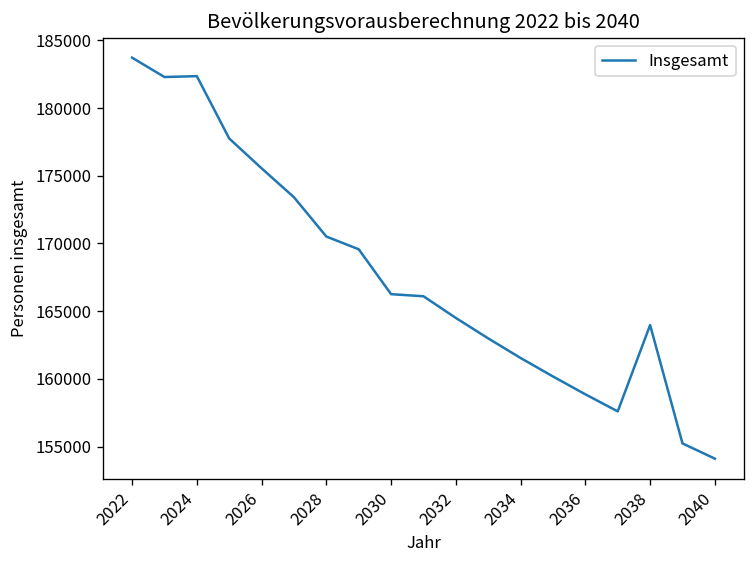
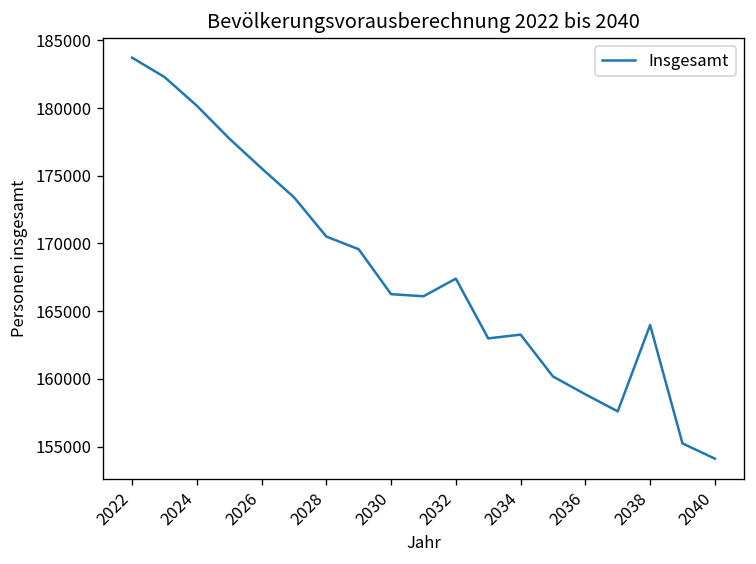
  {
    "2022": 183700,
-   "2024": 182400,
+   "2024": 180200,
    "2026": 175600,
    "2028": 170500,
    "2030": 166300,
-   "2032": 164500,
-   "2034": 161500,
+   "2032": 167400,
+   "2034": 163300,
    "2036": 158900,
    "2038": 164000,
    "2040": 154100
  }
